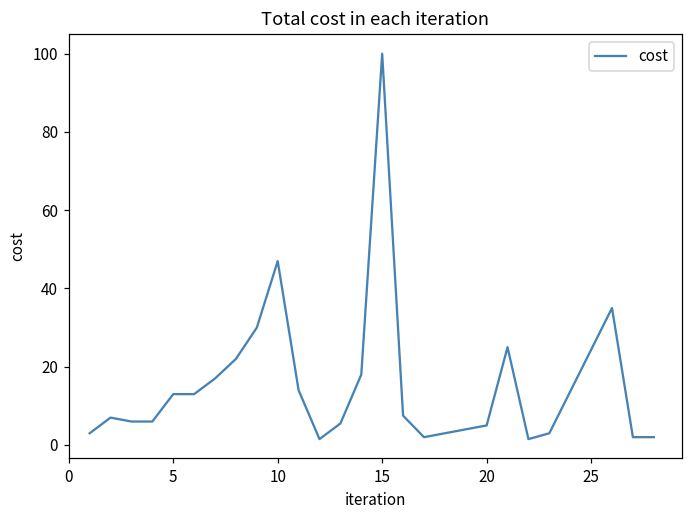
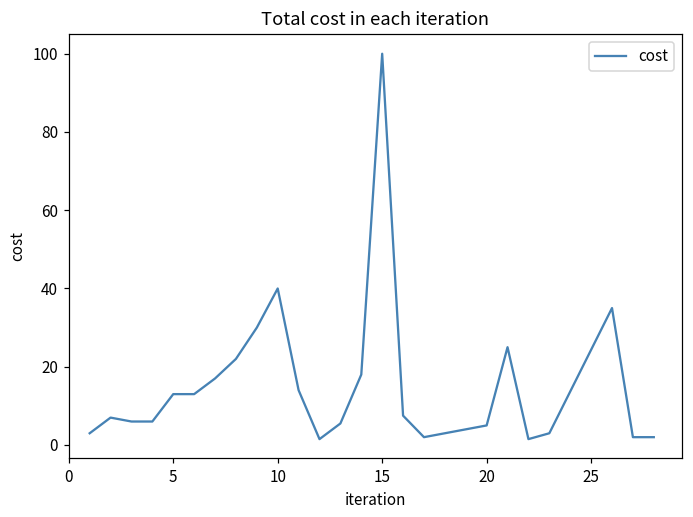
  {
    "5": 13,
-   "10": 47,
+   "10": 40,
    "15": 100,
    "20": 5
  }
